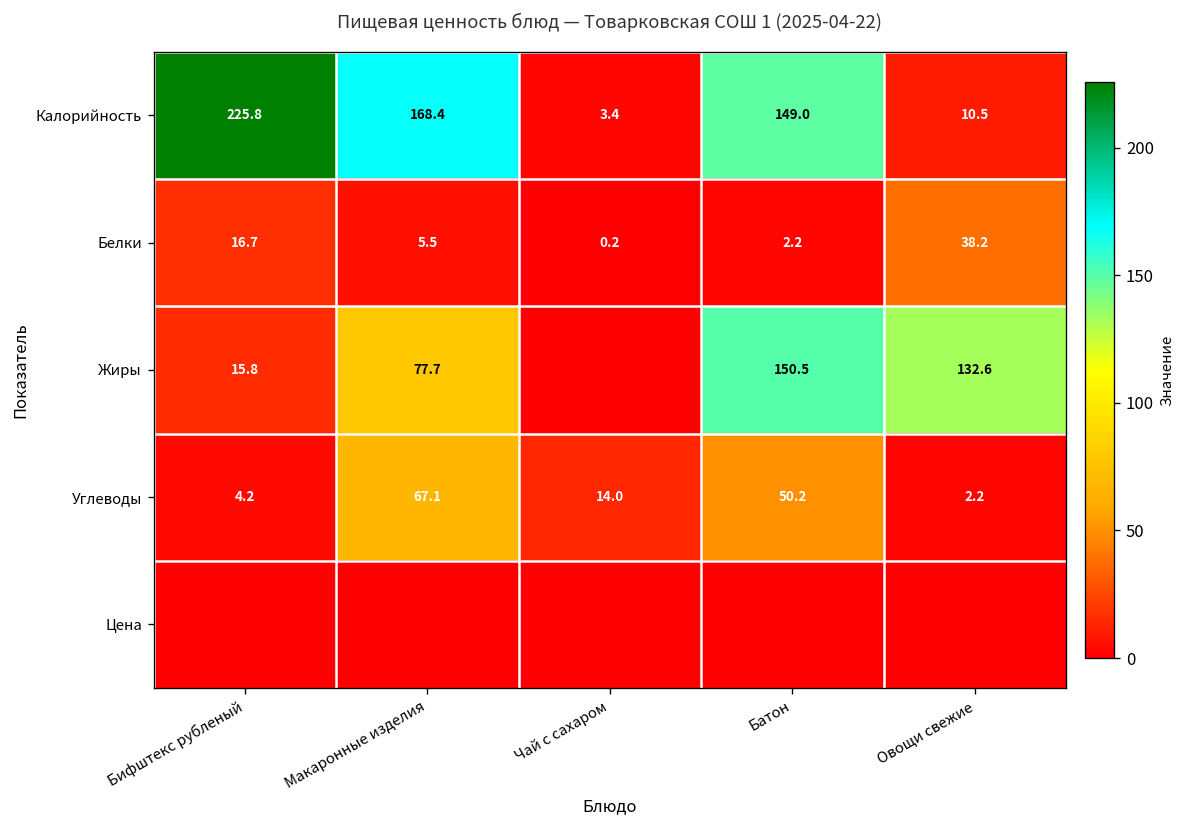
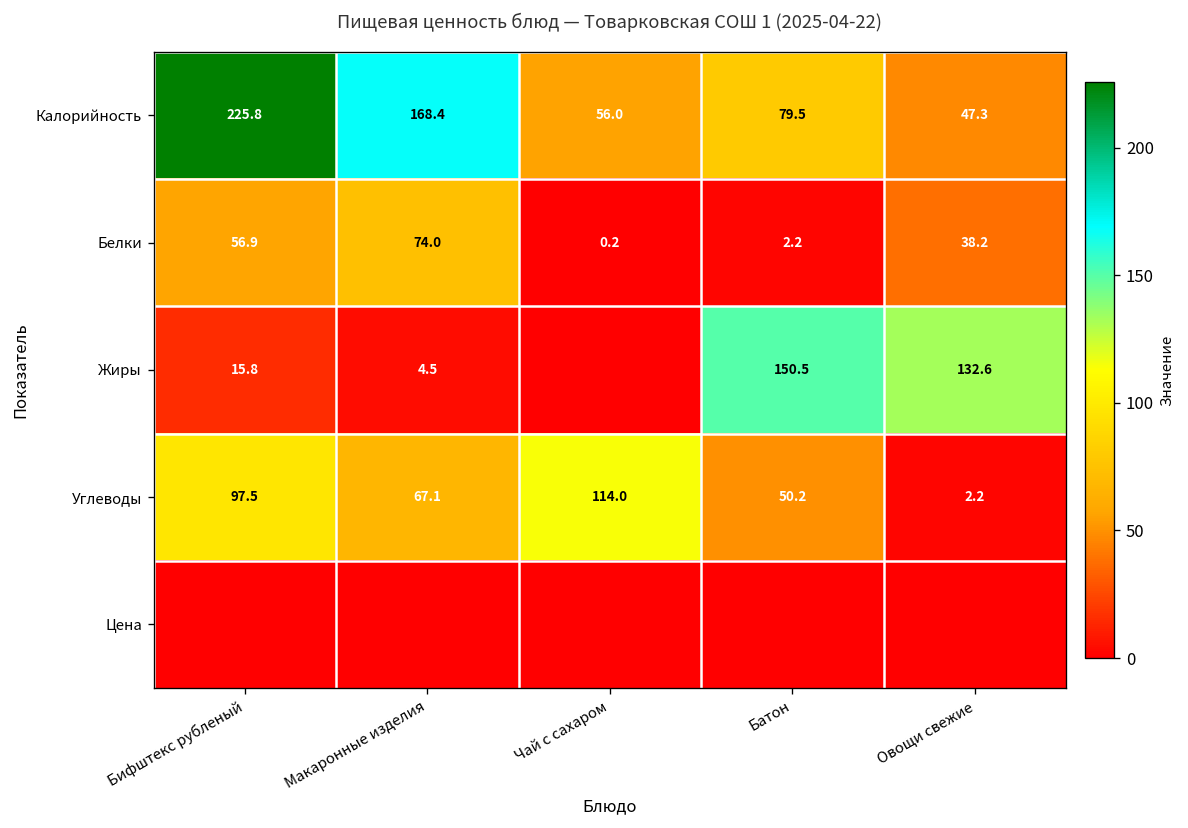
  {
    "Калорийность": {
      "Бифштекс рубленый": 225.8,
      "Макаронные изделия": 168.4,
-     "Чай с сахаром": 3.4,
-     "Батон": 149.0,
-     "Овощи свежие": 10.5
+     "Чай с сахаром": 56.0,
+     "Батон": 79.5,
+     "Овощи свежие": 47.3
    },
    "Белки": {
-     "Бифштекс рубленый": 16.7,
-     "Макаронные изделия": 5.5,
+     "Бифштекс рубленый": 56.9,
+     "Макаронные изделия": 74.0,
      "Чай с сахаром": 0.2,
      "Батон": 2.2,
      "Овощи свежие": 38.2
    },
    "Жиры": {
      "Бифштекс рубленый": 15.8,
-     "Макаронные изделия": 77.7,
+     "Макаронные изделия": 4.5,
      "Батон": 150.5,
      "Овощи свежие": 132.6
    },
    "Углеводы": {
-     "Бифштекс рубленый": 4.2,
+     "Бифштекс рубленый": 97.5,
      "Макаронные изделия": 67.1,
-     "Чай с сахаром": 14.0,
+     "Чай с сахаром": 114.0,
      "Батон": 50.2,
      "Овощи свежие": 2.2
    }
  }
